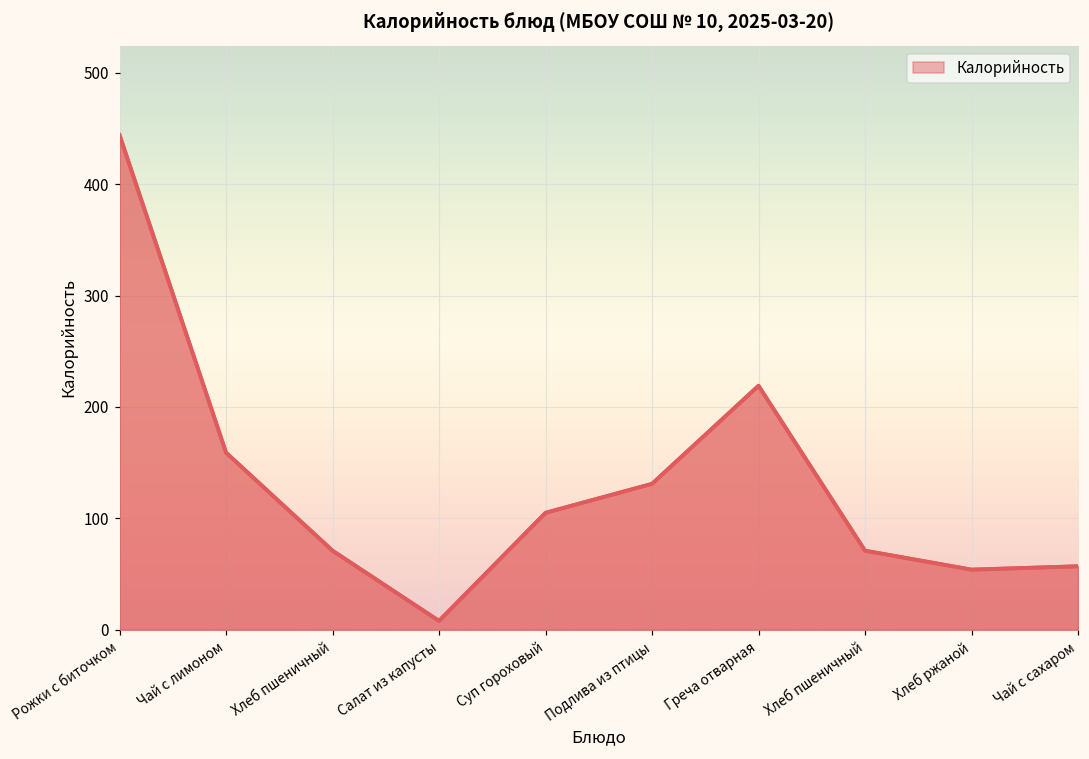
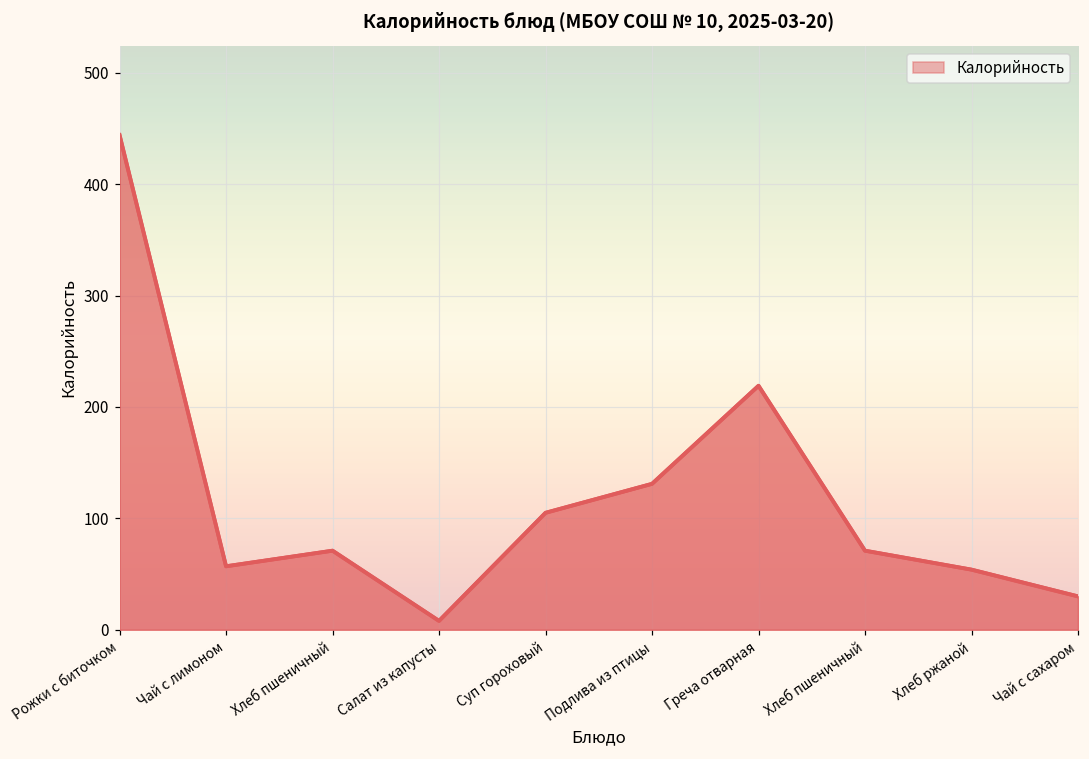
  {
    "Рожки с биточком": 444,
-   "Чай с лимоном": 159,
+   "Чай с лимоном": 57,
    "Салат из капусты": 8,
    "Суп гороховый": 105,
    "Подлива из птицы": 131,
    "Греча отварная": 219,
    "Хлеб ржаной": 54,
-   "Чай с сахаром": 57
+   "Чай с сахаром": 30
  }
